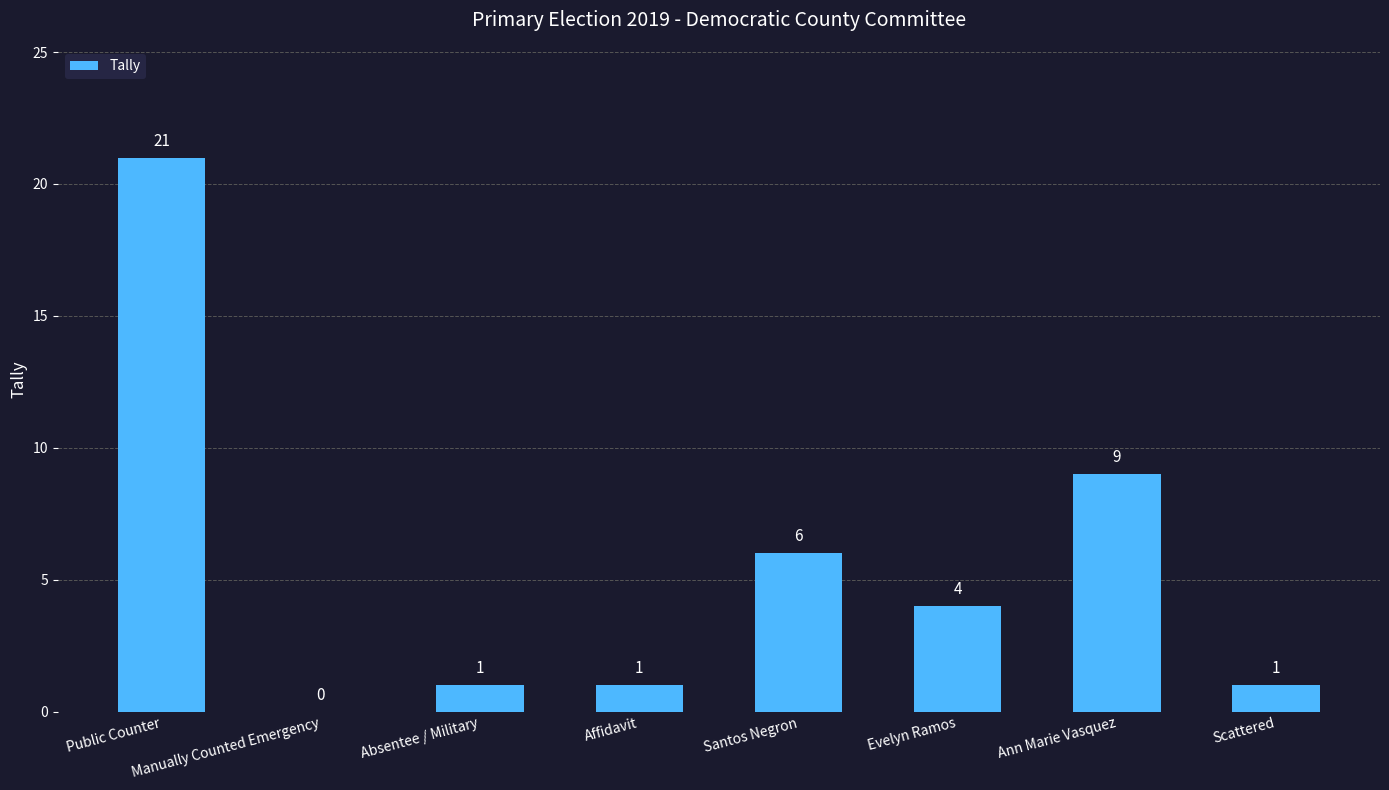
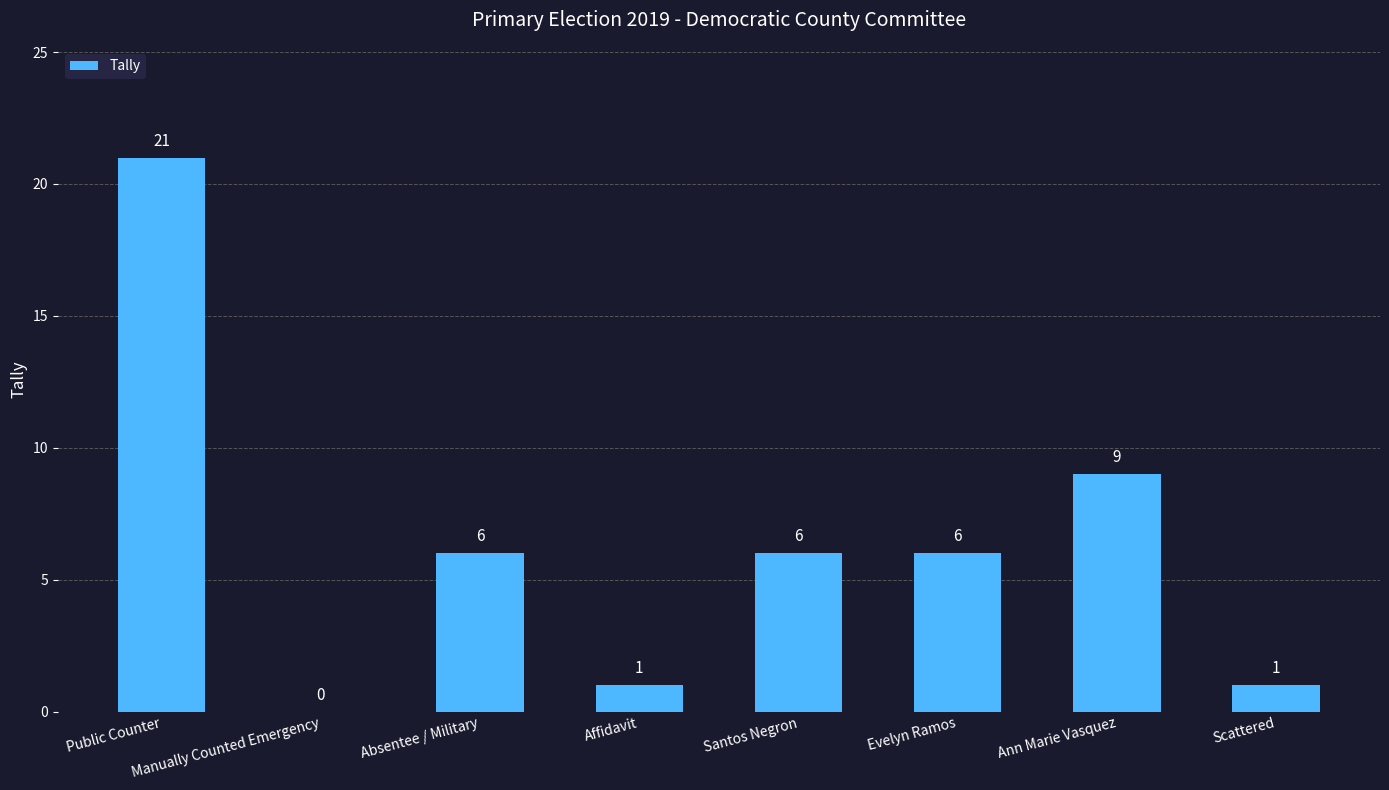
  {
    "Public Counter": 21,
    "Manually Counted Emergency": 0,
-   "Absentee / Military": 1,
+   "Absentee / Military": 6,
    "Affidavit": 1,
    "Santos Negron": 6,
-   "Evelyn Ramos": 4,
+   "Evelyn Ramos": 6,
    "Ann Marie Vasquez": 9,
    "Scattered": 1
  }
